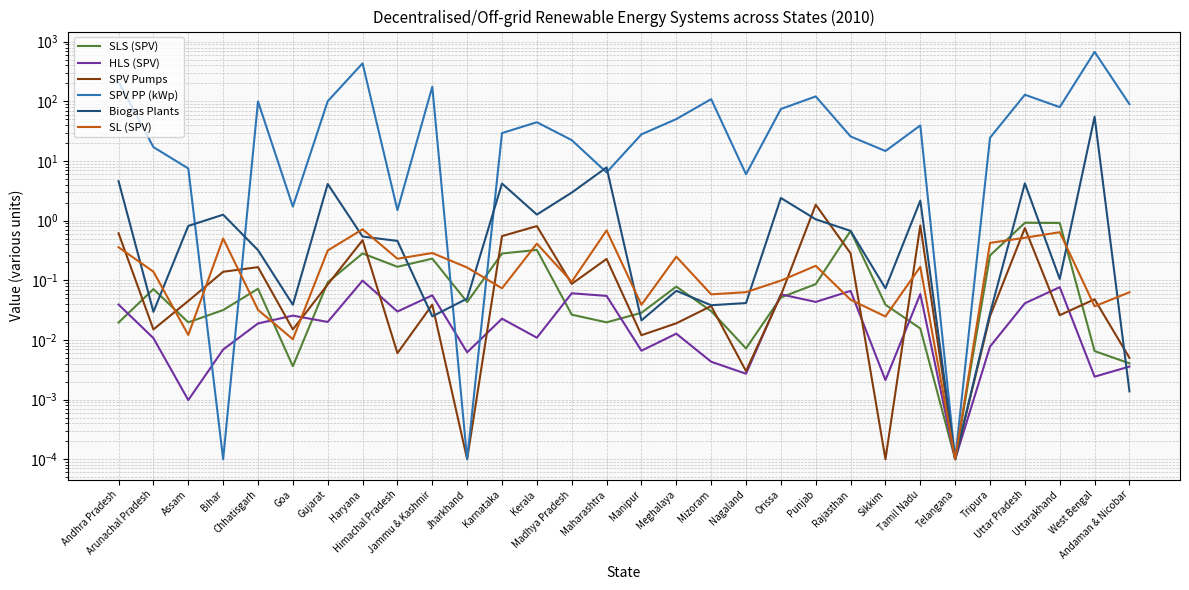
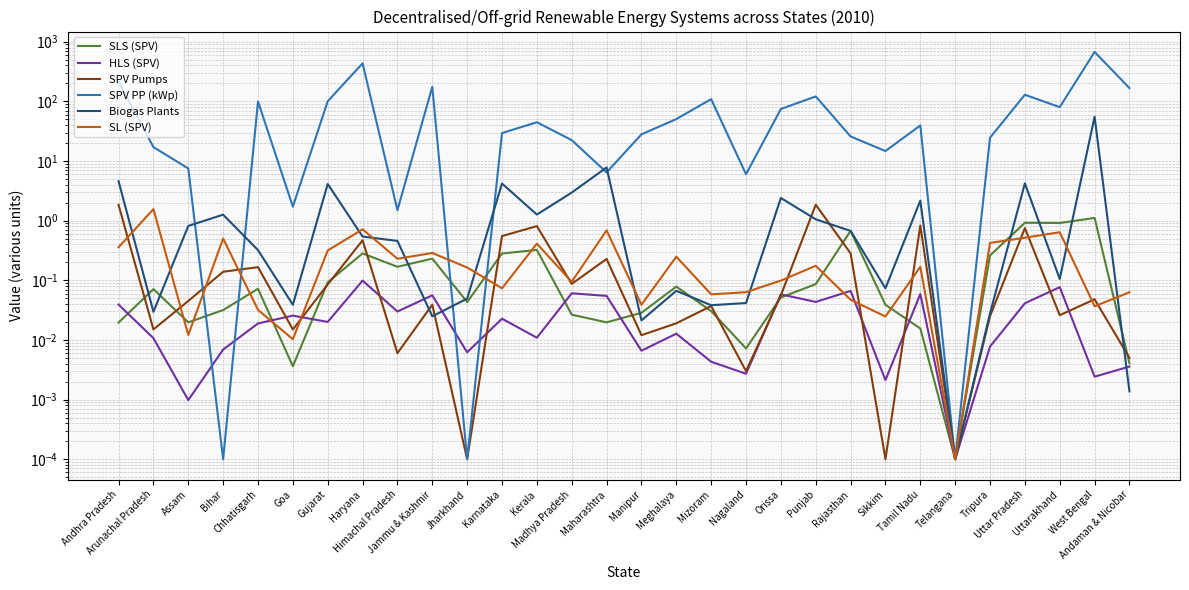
  {
    "SLS (SPV)": {
      "Andhra Pradesh": 0.020,
      "Arunachal Pradesh": 0.07,
      "Assam": 0.020,
      "Bihar": 0.03,
      "Chhatisgarh": 0.07,
      "Goa": 0.004,
      "Haryana": 0.3,
      "Himachal Pradesh": 0.17,
      "Jammu & Kashmir": 0.23,
      "Jharkhand": 0.04,
      "Karnataka": 0.3,
      "Kerala": 0.3,
      "Madhya Pradesh": 0.03,
      "Maharashtra": 0.020,
      "Manipur": 0.03,
      "Meghalaya": 0.08,
      "Mizoram": 0.03,
      "Nagaland": 0.007,
      "Punjab": 0.09,
      "Sikkim": 0.04,
      "Tamil Nadu": 0.016,
      "Tripura": 0.3,
      "Uttar Pradesh": 0.9,
      "Uttarakhand": 0.9,
-     "West Bengal": 0.007,
+     "West Bengal": 1.1,
      "Andaman & Nicobar": 0.004
    },
    "HLS (SPV)": {
      "Andhra Pradesh": 0.04,
      "Arunachal Pradesh": 0.011,
      "Assam": 0.001,
      "Bihar": 0.007,
      "Chhatisgarh": 0.019,
      "Goa": 0.026,
      "Gujarat": 0.020,
      "Haryana": 0.10,
      "Himachal Pradesh": 0.03,
      "Jammu & Kashmir": 0.06,
      "Jharkhand": 0.006,
      "Karnataka": 0.023,
      "Kerala": 0.011,
      "Madhya Pradesh": 0.06,
      "Maharashtra": 0.05,
      "Manipur": 0.007,
      "Meghalaya": 0.013,
      "Mizoram": 0.004,
      "Nagaland": 0.003,
      "Punjab": 0.04,
      "Rajasthan": 0.07,
      "Sikkim": 0.002,
      "Tamil Nadu": 0.06,
      "Tripura": 0.008,
      "Uttar Pradesh": 0.04,
      "Uttarakhand": 0.08,
      "West Bengal": 0.0024,
      "Andaman & Nicobar": 0.004
    },
    "SPV Pumps": {
-     "Andhra Pradesh": 0.6,
+     "Andhra Pradesh": 1.8,
      "Arunachal Pradesh": 0.015,
      "Assam": 0.05,
      "Bihar": 0.14,
      "Chhatisgarh": 0.17,
      "Goa": 0.015,
      "Haryana": 0.5,
      "Himachal Pradesh": 0.006,
      "Jammu & Kashmir": 0.04,
      "Karnataka": 0.6,
      "Kerala": 0.8,
      "Maharashtra": 0.23,
      "Manipur": 0.012,
      "Meghalaya": 0.019,
      "Nagaland": 0.003,
      "Punjab": 1.9,
      "Rajasthan": 0.3,
      "Sikkim": 0.00010,
      "Tamil Nadu": 0.8,
      "Tripura": 0.025,
      "Uttar Pradesh": 0.8,
      "Uttarakhand": 0.03,
      "West Bengal": 0.05,
      "Andaman & Nicobar": 0.005
    },
    "SPV PP (kWp)": {
      "Arunachal Pradesh": 17,
      "Assam": 8,
      "Bihar": 0.00010,
      "Chhatisgarh": 100,
      "Goa": 1.7,
      "Gujarat": 100,
      "Haryana": 400,
      "Himachal Pradesh": 1.5,
      "Jammu & Kashmir": 180,
      "Karnataka": 30,
      "Kerala": 40,
      "Madhya Pradesh": 22,
      "Maharashtra": 6,
      "Manipur": 30,
      "Meghalaya": 50,
      "Mizoram": 110,
      "Nagaland": 6,
      "Orissa": 70,
      "Punjab": 120,
      "Rajasthan": 26,
      "Sikkim": 15,
      "Tamil Nadu": 40,
      "Tripura": 25,
      "Uttar Pradesh": 130,
      "Uttarakhand": 80,
      "West Bengal": 700,
-     "Andaman & Nicobar": 90
+     "Andaman & Nicobar": 170
    },
    "Biogas Plants": {
      "Andhra Pradesh": 5,
      "Arunachal Pradesh": 0.03,
      "Assam": 0.8,
      "Bihar": 1.3,
      "Chhatisgarh": 0.3,
      "Goa": 0.04,
      "Gujarat": 4,
      "Haryana": 0.5,
      "Himachal Pradesh": 0.5,
      "Jammu & Kashmir": 0.025,
      "Jharkhand": 0.05,
      "Karnataka": 4,
      "Kerala": 1.3,
      "Madhya Pradesh": 3,
      "Maharashtra": 8,
      "Manipur": 0.021,
      "Meghalaya": 0.07,
      "Nagaland": 0.04,
      "Orissa": 2.4,
      "Punjab": 1.1,
      "Sikkim": 0.07,
      "Tamil Nadu": 2.2,
      "Tripura": 0.03,
      "Uttar Pradesh": 4,
      "Uttarakhand": 0.11,
      "West Bengal": 60,
      "Andaman & Nicobar": 0.0014
    },
    "SL (SPV)": {
      "Andhra Pradesh": 0.4,
-     "Arunachal Pradesh": 0.14,
+     "Arunachal Pradesh": 1.6,
      "Assam": 0.012,
      "Bihar": 0.5,
      "Chhatisgarh": 0.03,
      "Goa": 0.01,
      "Gujarat": 0.3,
      "Haryana": 0.7,
      "Himachal Pradesh": 0.23,
      "Jammu & Kashmir": 0.3,
      "Jharkhand": 0.16,
      "Karnataka": 0.07,
      "Kerala": 0.4,
      "Maharashtra": 0.7,
      "Manipur": 0.04,
      "Meghalaya": 0.25,
      "Mizoram": 0.06,
      "Nagaland": 0.06,
      "Orissa": 0.10,
      "Punjab": 0.17,
      "Rajasthan": 0.05,
      "Sikkim": 0.025,
      "Tamil Nadu": 0.17,
      "Tripura": 0.4,
      "Uttar Pradesh": 0.5,
      "Uttarakhand": 0.6,
      "West Bengal": 0.04,
      "Andaman & Nicobar": 0.06
    }
  }
